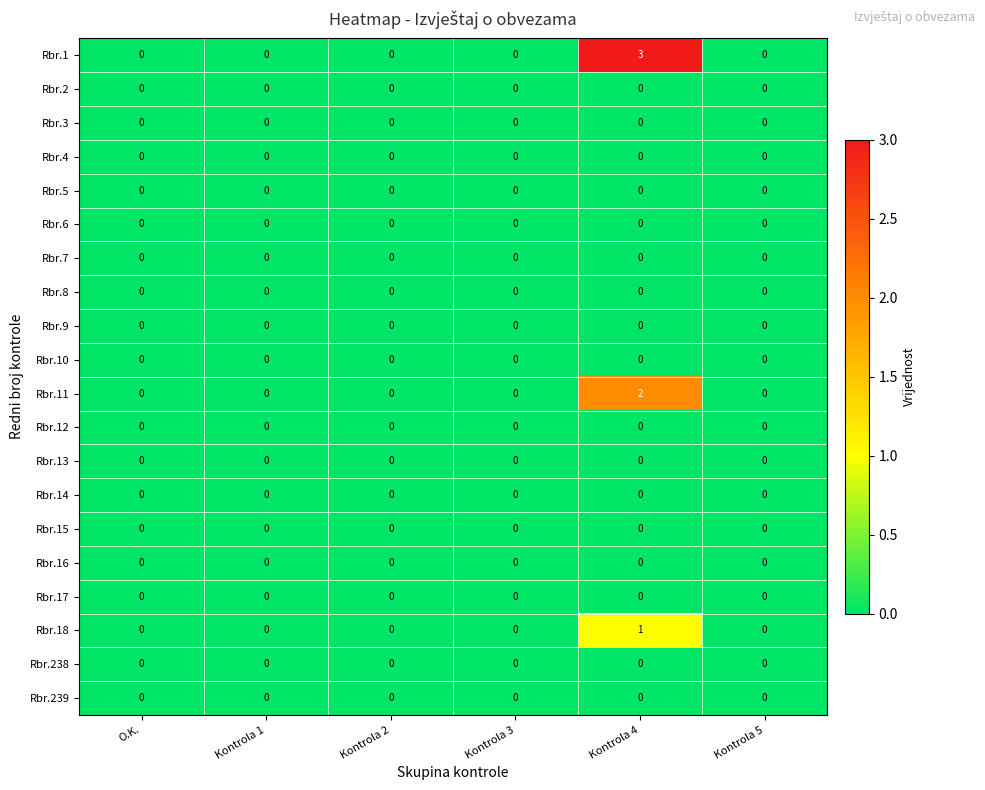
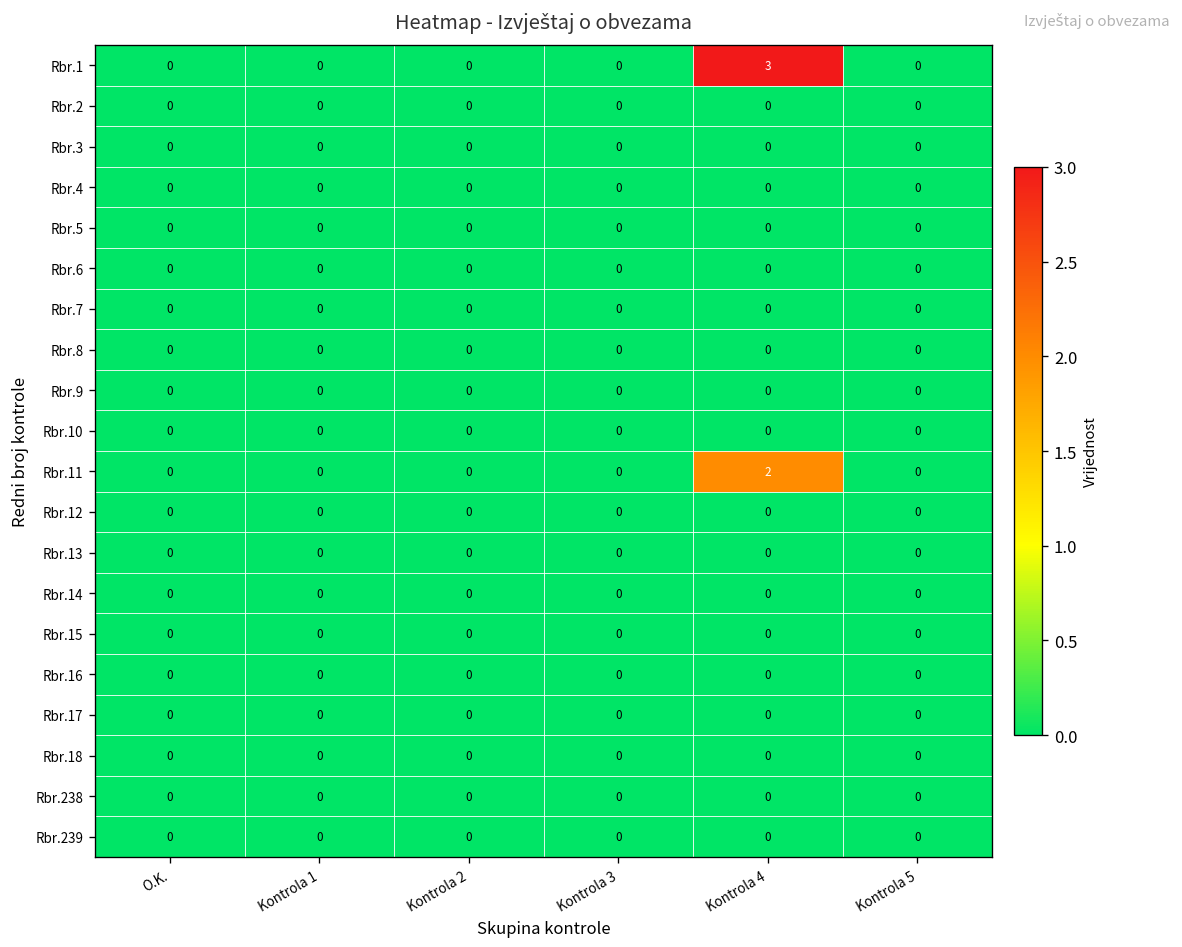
  {
    "Rbr.1": {
      "O.K.": 0,
      "Kontrola 1": 0,
      "Kontrola 2": 0,
      "Kontrola 3": 0,
      "Kontrola 4": 3,
      "Kontrola 5": 0
    },
    "Rbr.2": {
      "O.K.": 0,
      "Kontrola 1": 0,
      "Kontrola 2": 0,
      "Kontrola 3": 0,
      "Kontrola 4": 0,
      "Kontrola 5": 0
    },
    "Rbr.3": {
      "O.K.": 0,
      "Kontrola 1": 0,
      "Kontrola 2": 0,
      "Kontrola 3": 0,
      "Kontrola 4": 0,
      "Kontrola 5": 0
    },
    "Rbr.4": {
      "O.K.": 0,
      "Kontrola 1": 0,
      "Kontrola 2": 0,
      "Kontrola 3": 0,
      "Kontrola 4": 0,
      "Kontrola 5": 0
    },
    "Rbr.5": {
      "O.K.": 0,
      "Kontrola 1": 0,
      "Kontrola 2": 0,
      "Kontrola 3": 0,
      "Kontrola 4": 0,
      "Kontrola 5": 0
    },
    "Rbr.6": {
      "O.K.": 0,
      "Kontrola 1": 0,
      "Kontrola 2": 0,
      "Kontrola 3": 0,
      "Kontrola 4": 0,
      "Kontrola 5": 0
    },
    "Rbr.7": {
      "O.K.": 0,
      "Kontrola 1": 0,
      "Kontrola 2": 0,
      "Kontrola 3": 0,
      "Kontrola 4": 0,
      "Kontrola 5": 0
    },
    "Rbr.8": {
      "O.K.": 0,
      "Kontrola 1": 0,
      "Kontrola 2": 0,
      "Kontrola 3": 0,
      "Kontrola 4": 0,
      "Kontrola 5": 0
    },
    "Rbr.9": {
      "O.K.": 0,
      "Kontrola 1": 0,
      "Kontrola 2": 0,
      "Kontrola 3": 0,
      "Kontrola 4": 0,
      "Kontrola 5": 0
    },
    "Rbr.10": {
      "O.K.": 0,
      "Kontrola 1": 0,
      "Kontrola 2": 0,
      "Kontrola 3": 0,
      "Kontrola 4": 0,
      "Kontrola 5": 0
    },
    "Rbr.11": {
      "O.K.": 0,
      "Kontrola 1": 0,
      "Kontrola 2": 0,
      "Kontrola 3": 0,
      "Kontrola 4": 2,
      "Kontrola 5": 0
    },
    "Rbr.12": {
      "O.K.": 0,
      "Kontrola 1": 0,
      "Kontrola 2": 0,
      "Kontrola 3": 0,
      "Kontrola 4": 0,
      "Kontrola 5": 0
    },
    "Rbr.13": {
      "O.K.": 0,
      "Kontrola 1": 0,
      "Kontrola 2": 0,
      "Kontrola 3": 0,
      "Kontrola 4": 0,
      "Kontrola 5": 0
    },
    "Rbr.14": {
      "O.K.": 0,
      "Kontrola 1": 0,
      "Kontrola 2": 0,
      "Kontrola 3": 0,
      "Kontrola 4": 0,
      "Kontrola 5": 0
    },
    "Rbr.15": {
      "O.K.": 0,
      "Kontrola 1": 0,
      "Kontrola 2": 0,
      "Kontrola 3": 0,
      "Kontrola 4": 0,
      "Kontrola 5": 0
    },
    "Rbr.16": {
      "O.K.": 0,
      "Kontrola 1": 0,
      "Kontrola 2": 0,
      "Kontrola 3": 0,
      "Kontrola 4": 0,
      "Kontrola 5": 0
    },
    "Rbr.17": {
      "O.K.": 0,
      "Kontrola 1": 0,
      "Kontrola 2": 0,
      "Kontrola 3": 0,
      "Kontrola 4": 0,
      "Kontrola 5": 0
    },
    "Rbr.18": {
      "O.K.": 0,
      "Kontrola 1": 0,
      "Kontrola 2": 0,
      "Kontrola 3": 0,
-     "Kontrola 4": 1,
+     "Kontrola 4": 0,
      "Kontrola 5": 0
    },
    "Rbr.238": {
      "O.K.": 0,
      "Kontrola 1": 0,
      "Kontrola 2": 0,
      "Kontrola 3": 0,
      "Kontrola 4": 0,
      "Kontrola 5": 0
    },
    "Rbr.239": {
      "O.K.": 0,
      "Kontrola 1": 0,
      "Kontrola 2": 0,
      "Kontrola 3": 0,
      "Kontrola 4": 0,
      "Kontrola 5": 0
    }
  }
